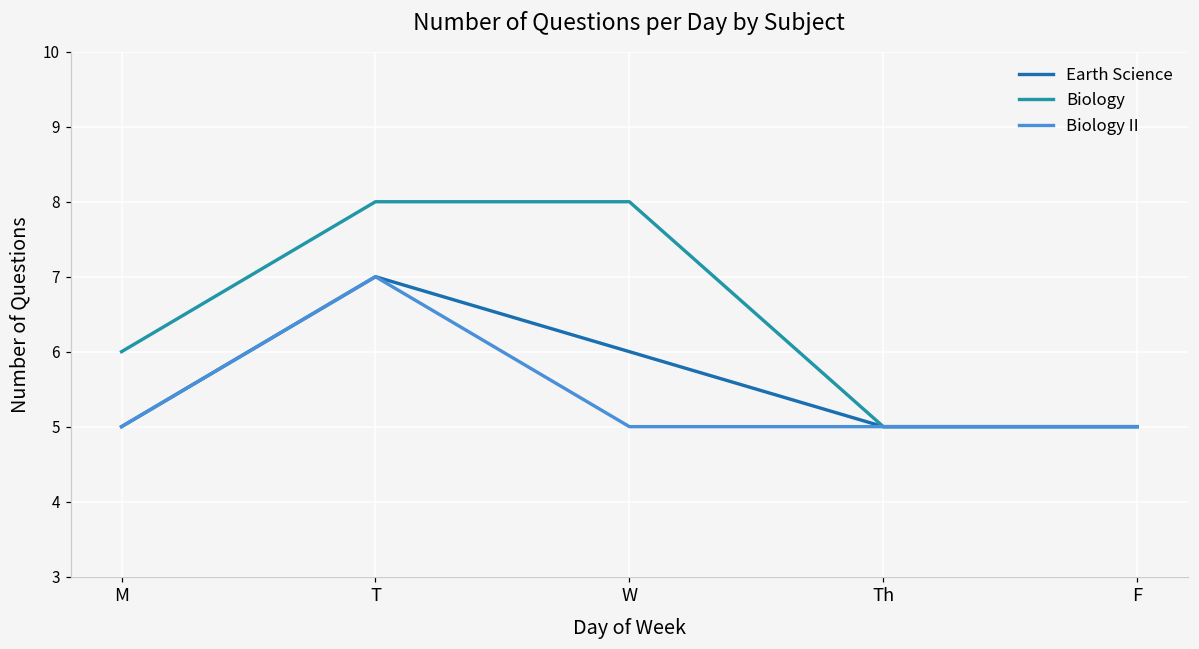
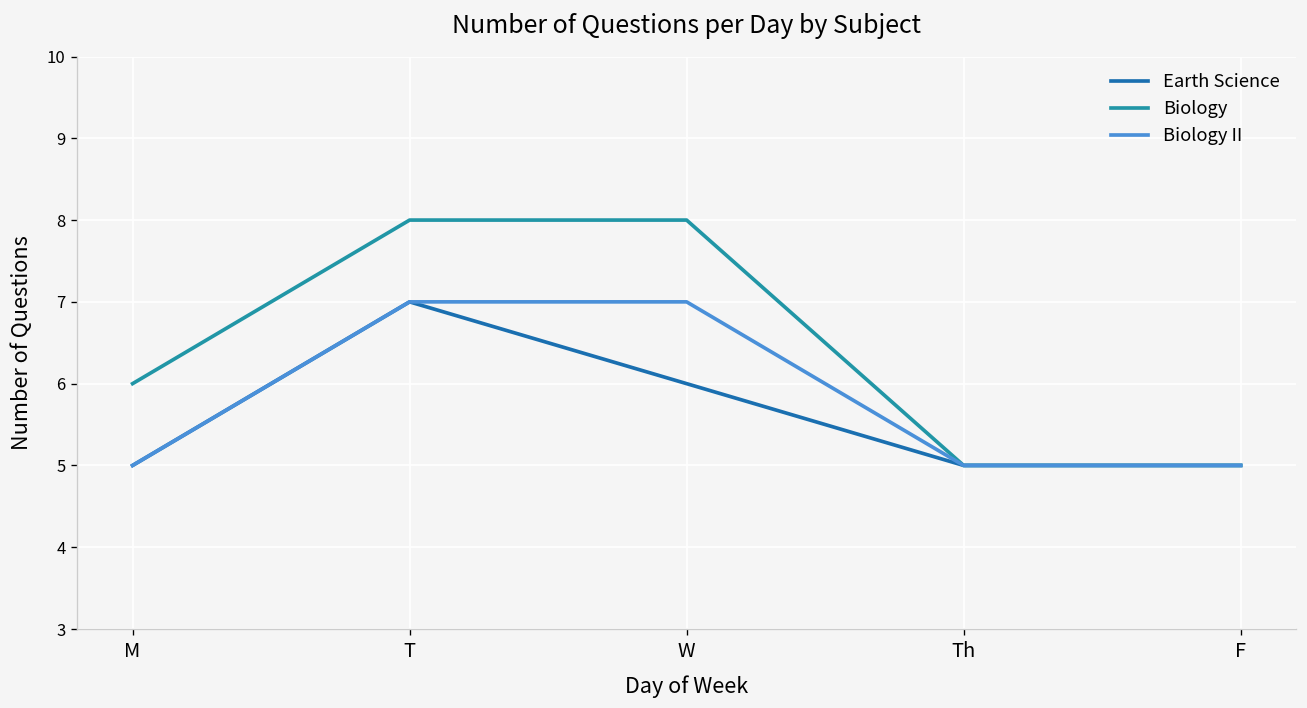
  {
    "Biology II": {
-     "W": 5
+     "W": 7
    }
  }
